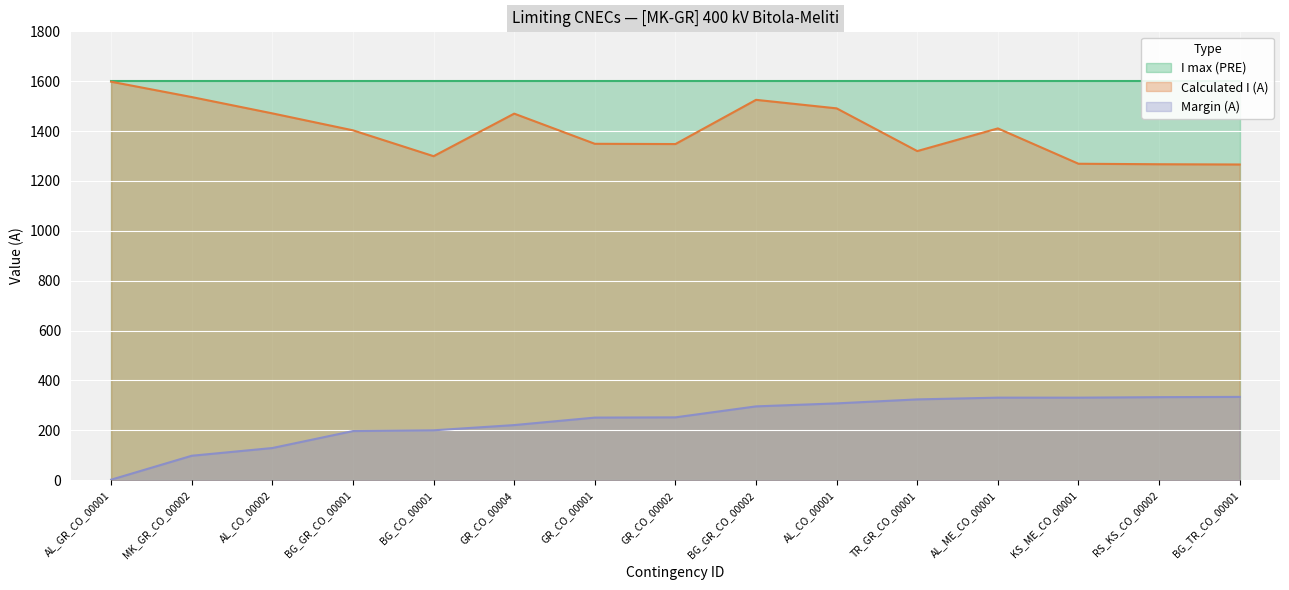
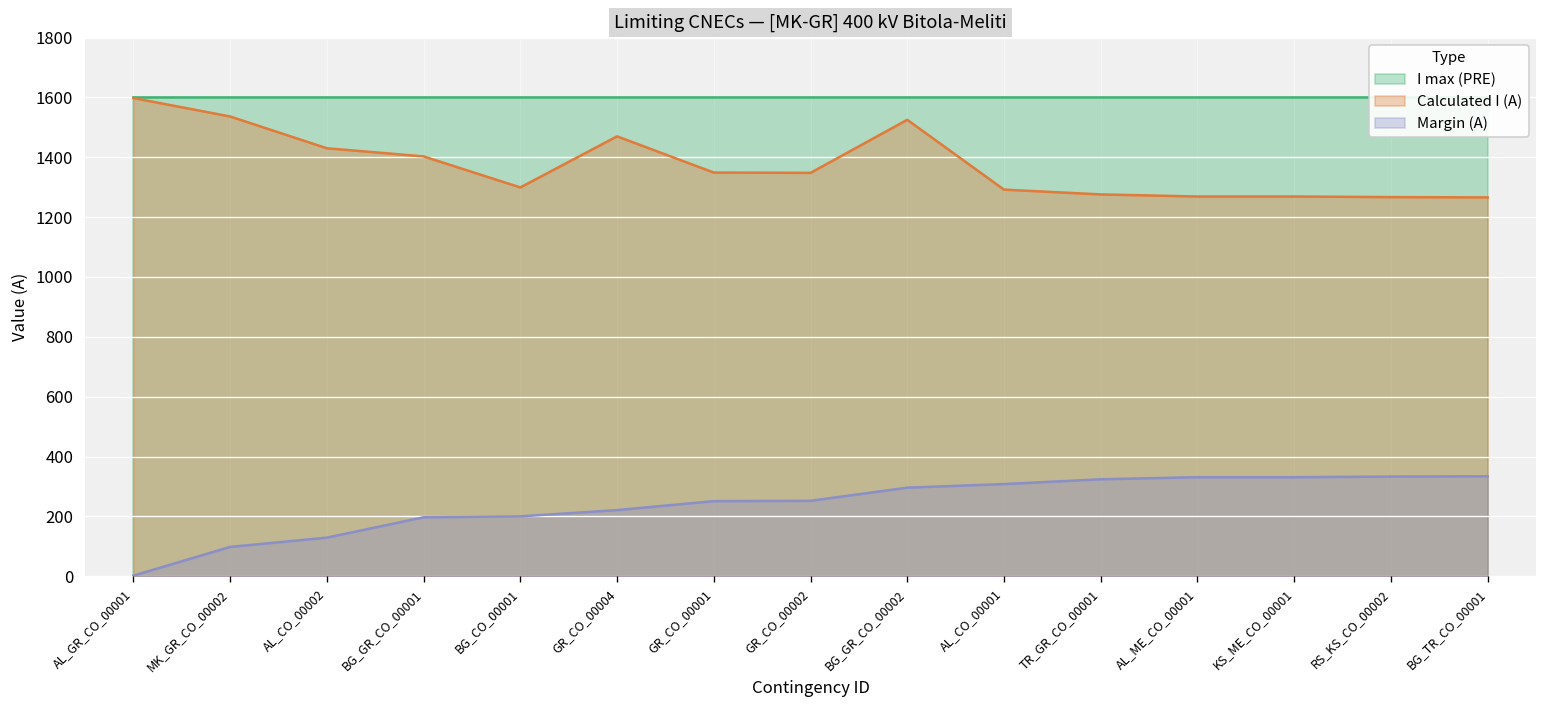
  {
    "I max (PRE)": {
      "MK_GR_CO_00002": 1600,
      "AL_CO_00002": 1600,
      "BG_GR_CO_00001": 1600,
      "BG_CO_00001": 1600,
      "GR_CO_00004": 1600,
      "GR_CO_00001": 1600,
      "GR_CO_00002": 1600,
      "BG_GR_CO_00002": 1600,
      "AL_CO_00001": 1600,
      "TR_GR_CO_00001": 1600,
      "AL_ME_CO_00001": 1600,
      "KS_ME_CO_00001": 1600
    },
    "Calculated I (A)": {
      "MK_GR_CO_00002": 1540,
-     "AL_CO_00002": 1470,
+     "AL_CO_00002": 1430,
      "BG_GR_CO_00001": 1400,
      "BG_CO_00001": 1300,
      "GR_CO_00004": 1470,
      "GR_CO_00001": 1350,
      "GR_CO_00002": 1350,
      "BG_GR_CO_00002": 1530,
-     "AL_CO_00001": 1490,
-     "TR_GR_CO_00001": 1320,
-     "AL_ME_CO_00001": 1410,
+     "AL_CO_00001": 1290,
+     "TR_GR_CO_00001": 1280,
+     "AL_ME_CO_00001": 1270,
      "KS_ME_CO_00001": 1270,
      "RS_KS_CO_00002": 1270,
      "BG_TR_CO_00001": 1270
    },
    "Margin (A)": {
      "AL_GR_CO_00001": 0,
      "MK_GR_CO_00002": 100,
      "AL_CO_00002": 130,
      "BG_GR_CO_00001": 200,
      "BG_CO_00001": 200,
      "GR_CO_00004": 220,
      "GR_CO_00001": 250,
      "GR_CO_00002": 250,
      "BG_GR_CO_00002": 300,
      "AL_CO_00001": 310,
      "TR_GR_CO_00001": 320,
      "AL_ME_CO_00001": 330,
      "KS_ME_CO_00001": 330,
      "RS_KS_CO_00002": 330,
      "BG_TR_CO_00001": 330
    }
  }
